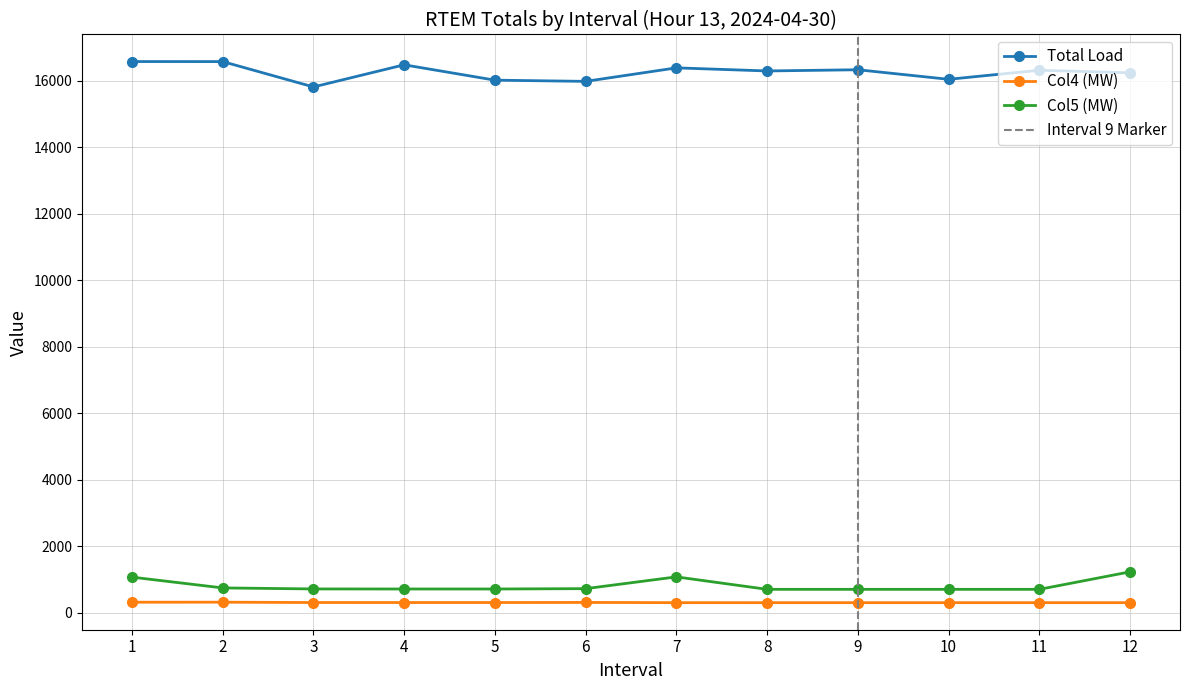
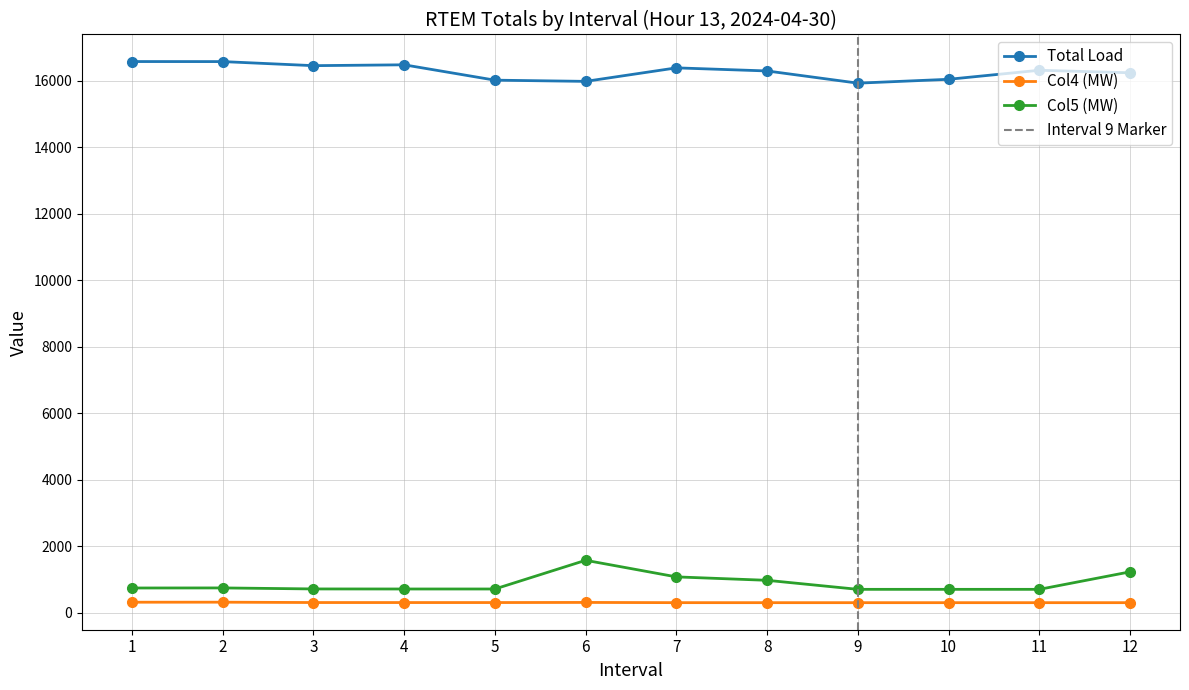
  {
    "Total Load": {
      "1": 16600,
      "2": 16600,
-     "3": 15800,
+     "3": 16500,
      "4": 16500,
      "5": 16000,
      "6": 16000,
      "7": 16400,
      "8": 16300,
-     "9": 16300,
+     "9": 15900,
      "10": 16000
    },
    "Col4 (MW)": {
      "1": 300,
      "2": 300,
      "3": 300,
      "4": 300,
      "5": 300,
      "6": 300,
      "7": 300,
      "8": 300,
      "9": 300,
      "10": 300,
      "11": 300,
      "12": 300
    },
    "Col5 (MW)": {
-     "1": 1100,
+     "1": 700,
      "2": 700,
      "3": 700,
      "4": 700,
      "5": 700,
-     "6": 700,
+     "6": 1600,
      "7": 1100,
-     "8": 700,
+     "8": 1000,
      "9": 700,
      "10": 700,
      "11": 700,
      "12": 1200
    }
  }
